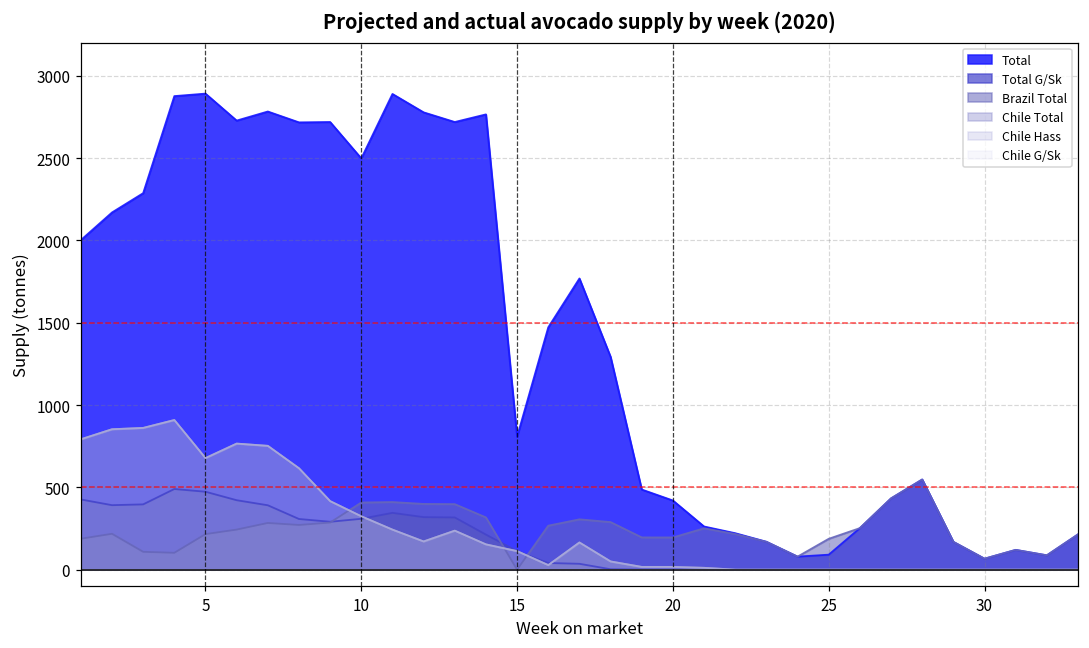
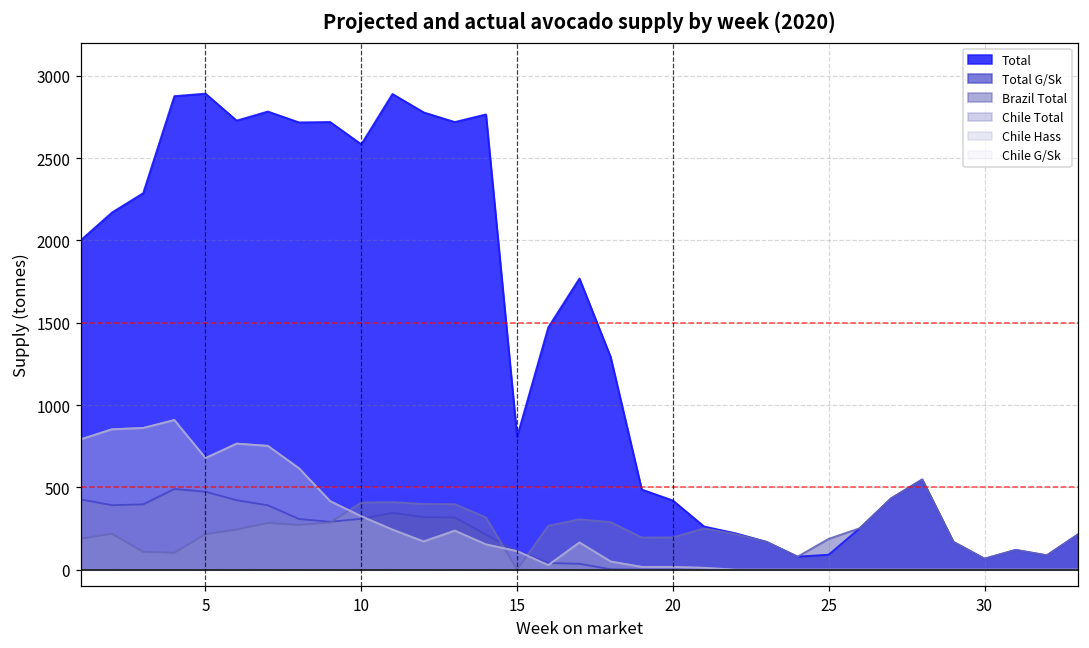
  {
    "Total": {
      "5": 2890,
-     "10": 2500,
+     "10": 2580,
      "15": 810,
      "20": 420,
      "25": 90
    }
  }
